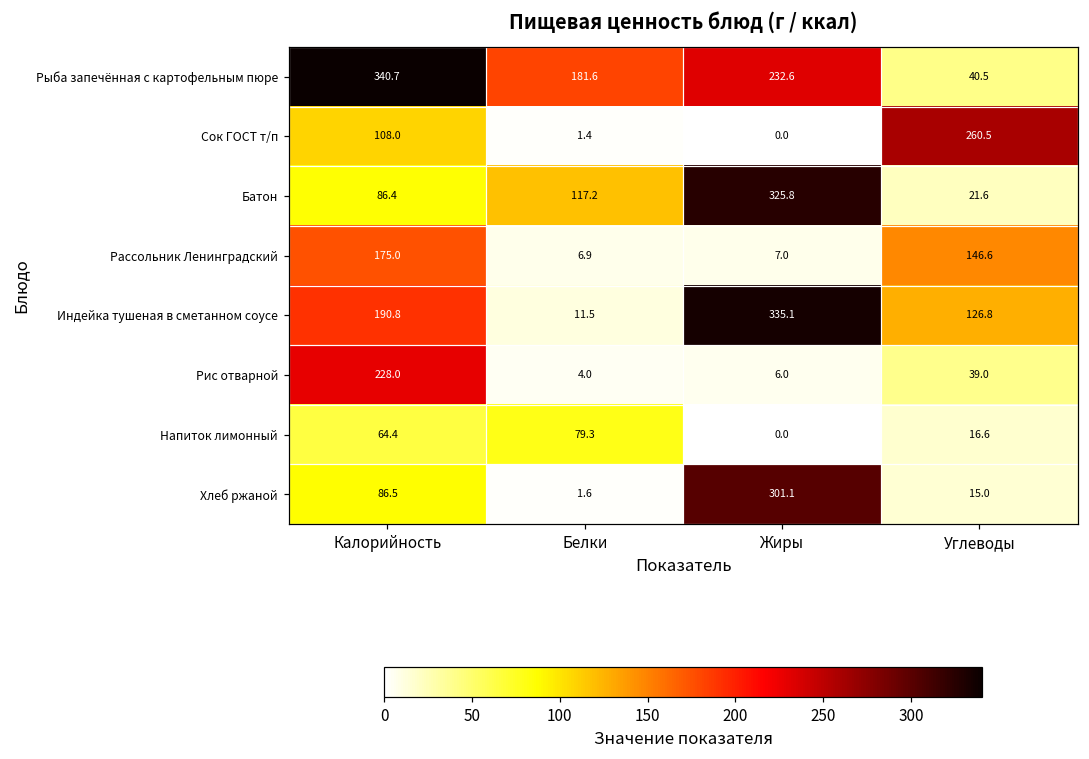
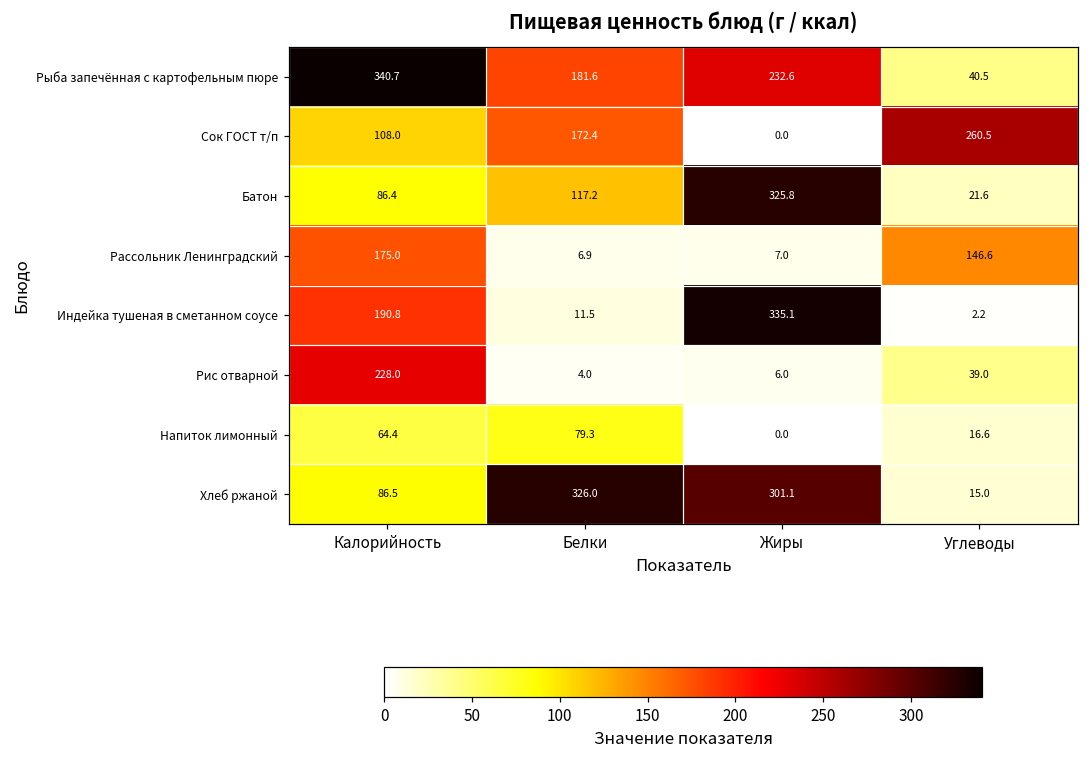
  {
    "Рыба запечённая с картофельным пюре": {
      "Калорийность": 340.7,
      "Белки": 181.6,
      "Жиры": 232.6,
      "Углеводы": 40.5
    },
    "Сок ГОСТ т/п": {
      "Калорийность": 108.0,
-     "Белки": 1.4,
+     "Белки": 172.4,
      "Жиры": 0.0,
      "Углеводы": 260.5
    },
    "Батон": {
      "Калорийность": 86.4,
      "Белки": 117.2,
      "Жиры": 325.8,
      "Углеводы": 21.6
    },
    "Рассольник Ленинградский": {
      "Калорийность": 175.0,
      "Белки": 6.9,
      "Жиры": 7.0,
      "Углеводы": 146.6
    },
    "Индейка тушеная в сметанном соусе": {
      "Калорийность": 190.8,
      "Белки": 11.5,
      "Жиры": 335.1,
-     "Углеводы": 126.8
+     "Углеводы": 2.2
    },
    "Рис отварной": {
      "Калорийность": 228.0,
      "Белки": 4.0,
      "Жиры": 6.0,
      "Углеводы": 39.0
    },
    "Напиток лимонный": {
      "Калорийность": 64.4,
      "Белки": 79.3,
      "Жиры": 0.0,
      "Углеводы": 16.6
    },
    "Хлеб ржаной": {
      "Калорийность": 86.5,
-     "Белки": 1.6,
+     "Белки": 326.0,
      "Жиры": 301.1,
      "Углеводы": 15.0
    }
  }
